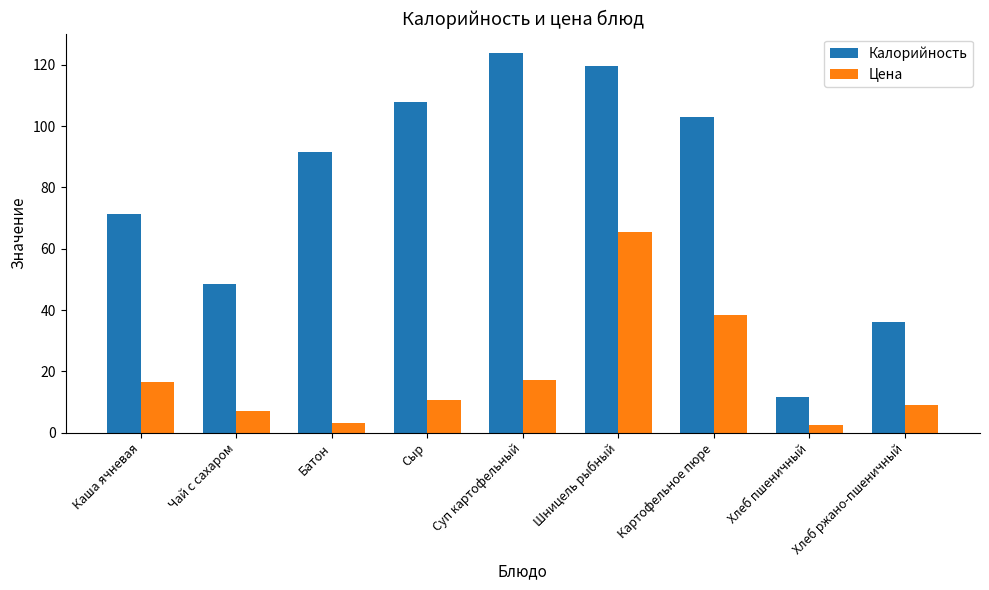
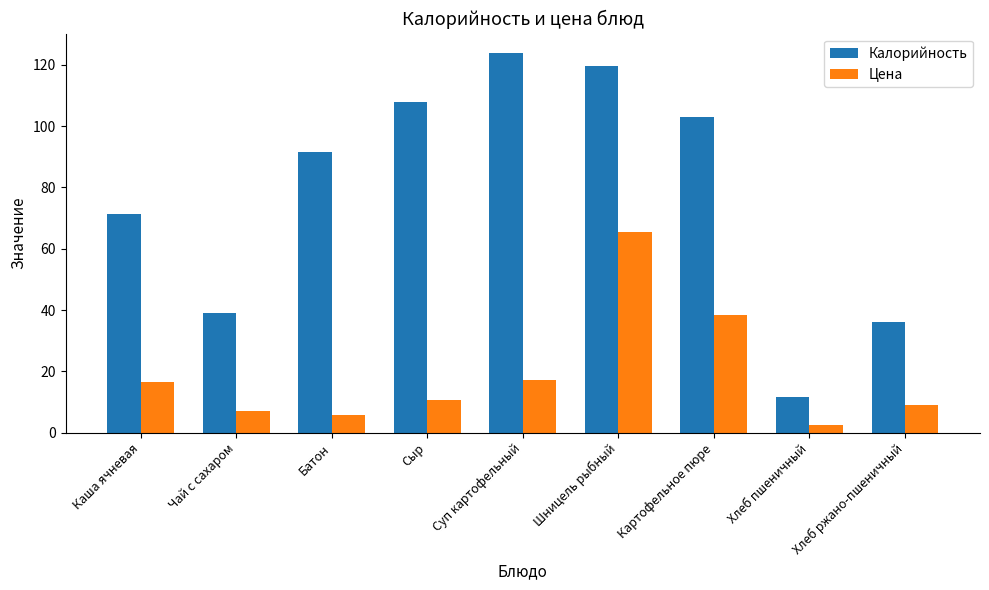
  {
    "Калорийность": {
      "Каша ячневая": 71,
-     "Чай с сахаром": 49,
+     "Чай с сахаром": 39,
      "Батон": 92,
      "Сыр": 108,
      "Суп картофельный": 124,
      "Шницель рыбный": 120,
      "Картофельное пюре": 103,
      "Хлеб пшеничный": 12,
      "Хлеб ржано-пшеничный": 36
    },
    "Цена": {
      "Каша ячневая": 17,
      "Чай с сахаром": 7,
-     "Батон": 3,
+     "Батон": 6,
      "Сыр": 11,
      "Суп картофельный": 17,
      "Шницель рыбный": 65,
      "Картофельное пюре": 38,
      "Хлеб пшеничный": 3,
      "Хлеб ржано-пшеничный": 9
    }
  }
